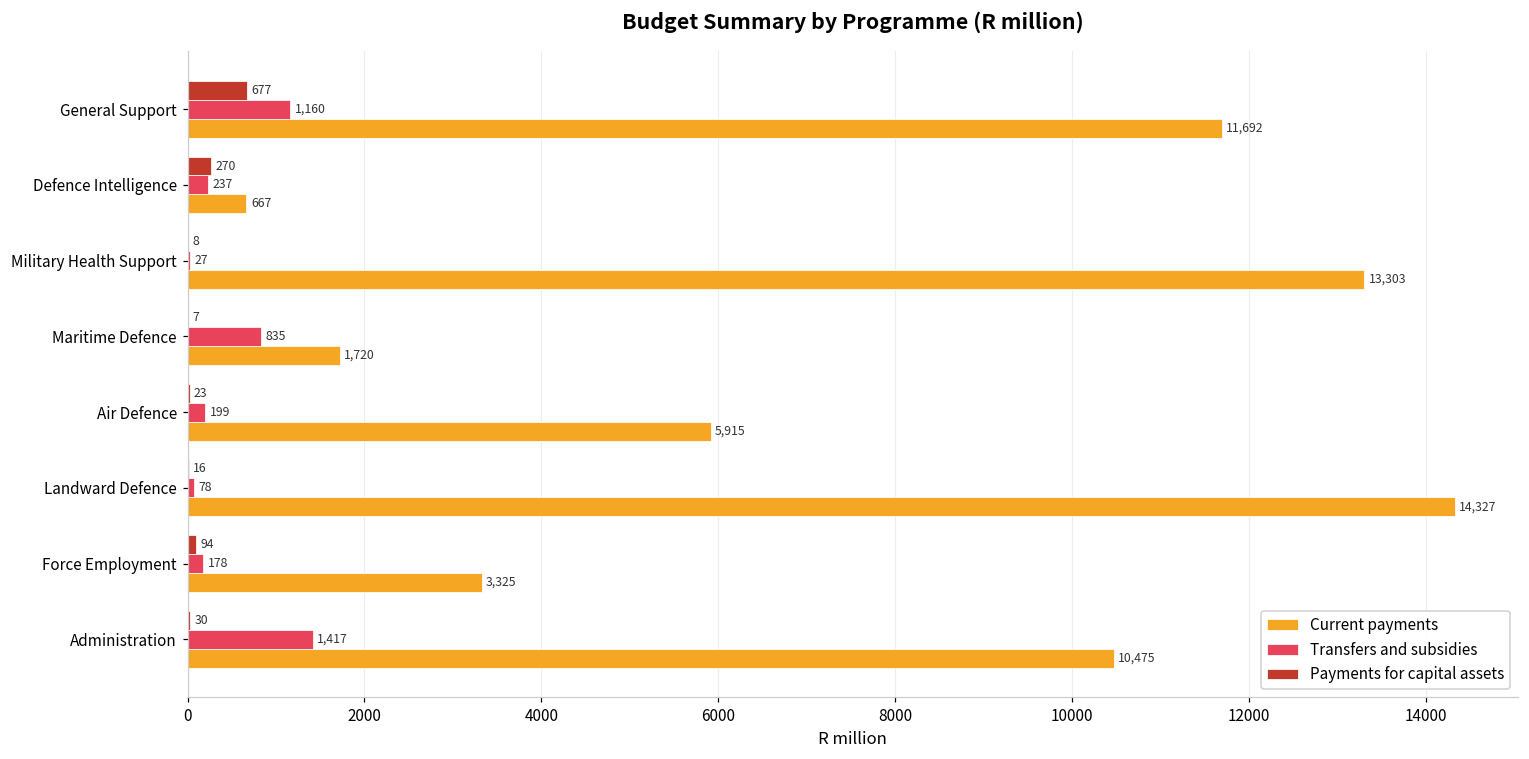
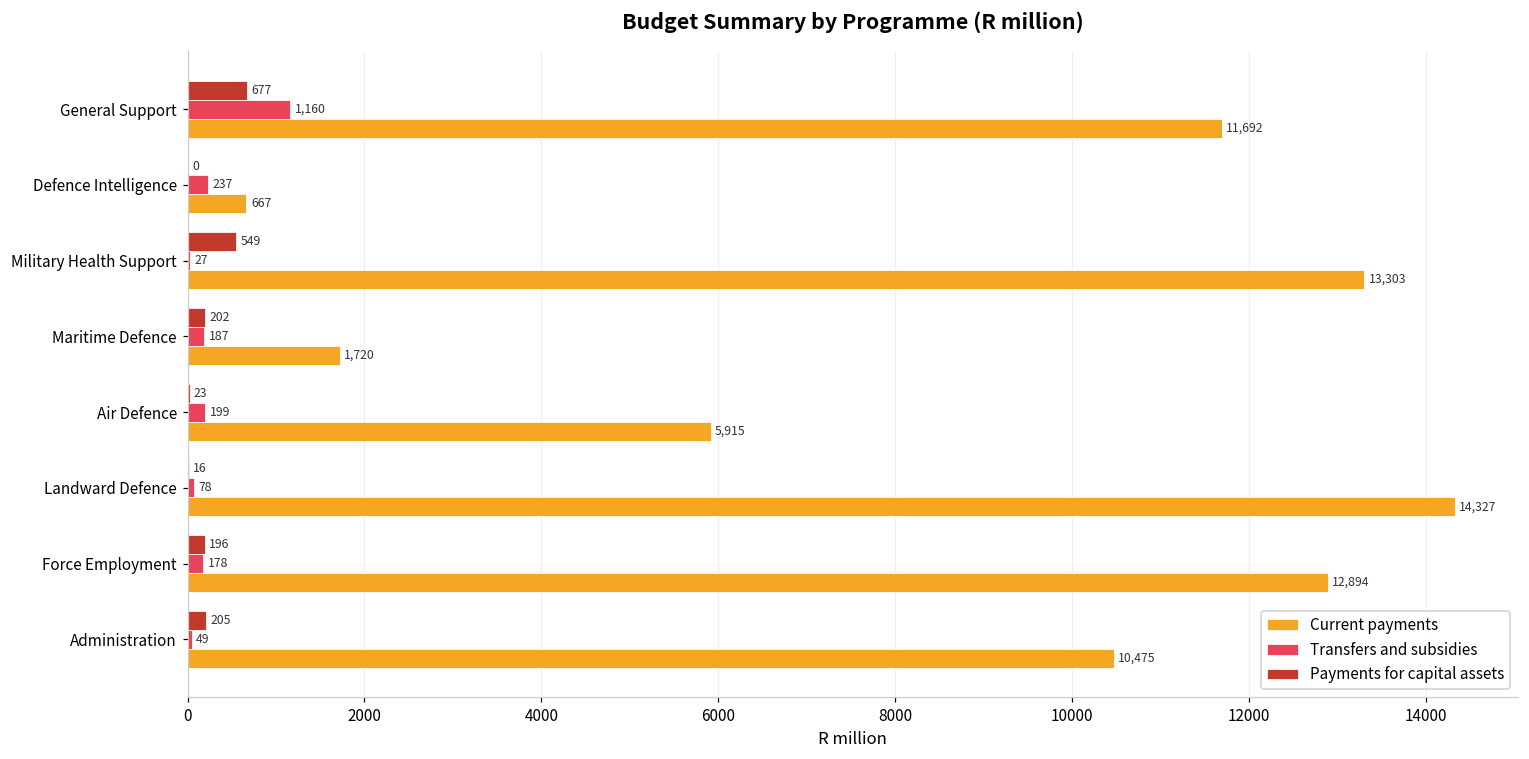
  {
    "Current payments": {
      "General Support": "11,692",
      "Defence Intelligence": "667",
      "Military Health Support": "13,303",
      "Maritime Defence": "1,720",
      "Air Defence": "5,915",
      "Landward Defence": "14,327",
-     "Force Employment": "3,325",
+     "Force Employment": "12,894",
      "Administration": "10,475"
    },
    "Transfers and subsidies": {
      "General Support": "1,160",
      "Defence Intelligence": "237",
      "Military Health Support": "27",
-     "Maritime Defence": "835",
+     "Maritime Defence": "187",
      "Air Defence": "199",
      "Landward Defence": "78",
      "Force Employment": "178",
-     "Administration": "1,417"
+     "Administration": "49"
    },
    "Payments for capital assets": {
      "General Support": "677",
-     "Defence Intelligence": "270",
-     "Military Health Support": "8",
-     "Maritime Defence": "7",
+     "Defence Intelligence": "0",
+     "Military Health Support": "549",
+     "Maritime Defence": "202",
      "Air Defence": "23",
      "Landward Defence": "16",
-     "Force Employment": "94",
-     "Administration": "30"
+     "Force Employment": "196",
+     "Administration": "205"
    }
  }
